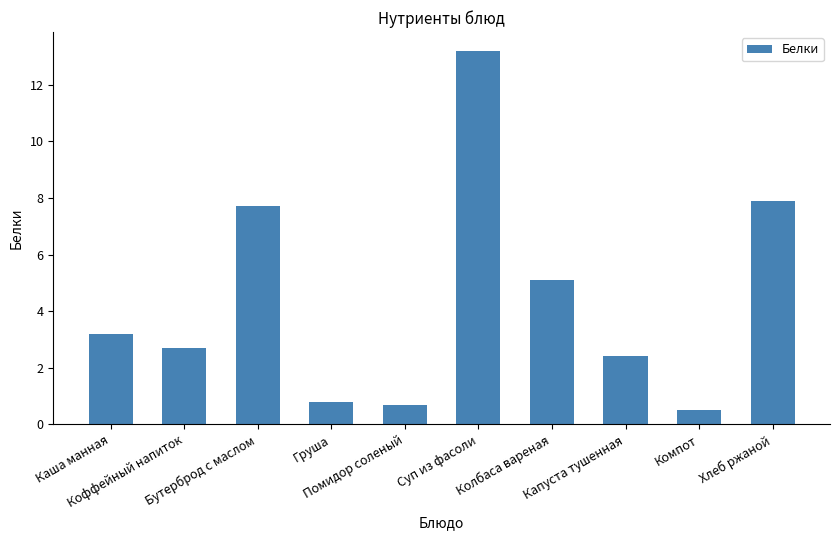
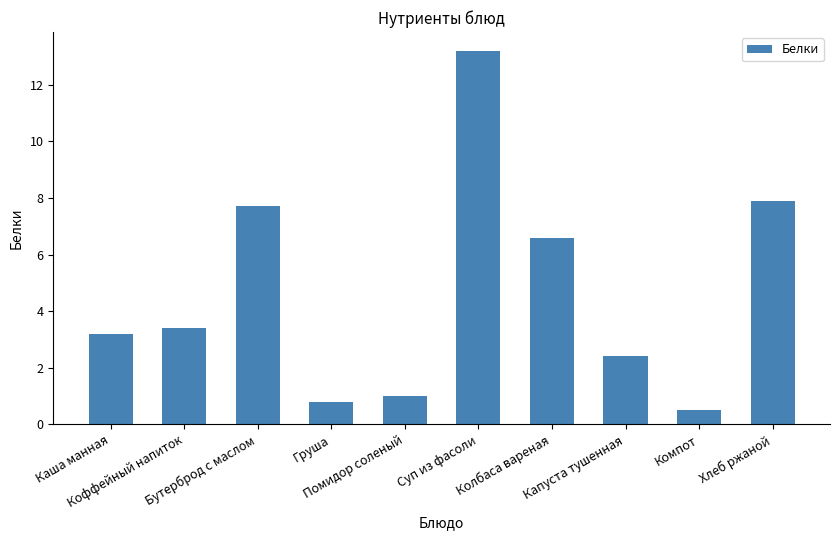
  {
    "Каша манная": 3.2,
-   "Коффейный напиток": 2.7,
+   "Коффейный напиток": 3.4,
    "Бутерброд с маслом": 7.7,
    "Груша": 0.8,
-   "Помидор соленый": 0.7,
+   "Помидор соленый": 1.0,
    "Суп из фасоли": 13.2,
-   "Колбаса вареная": 5.1,
+   "Колбаса вареная": 6.6,
    "Капуста тушенная": 2.4,
    "Компот": 0.5,
    "Хлеб ржаной": 7.9
  }
